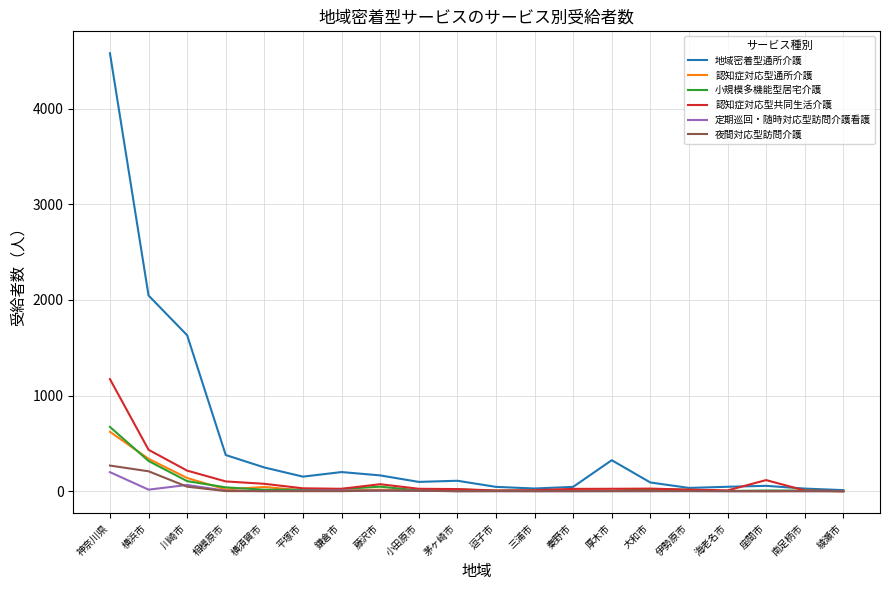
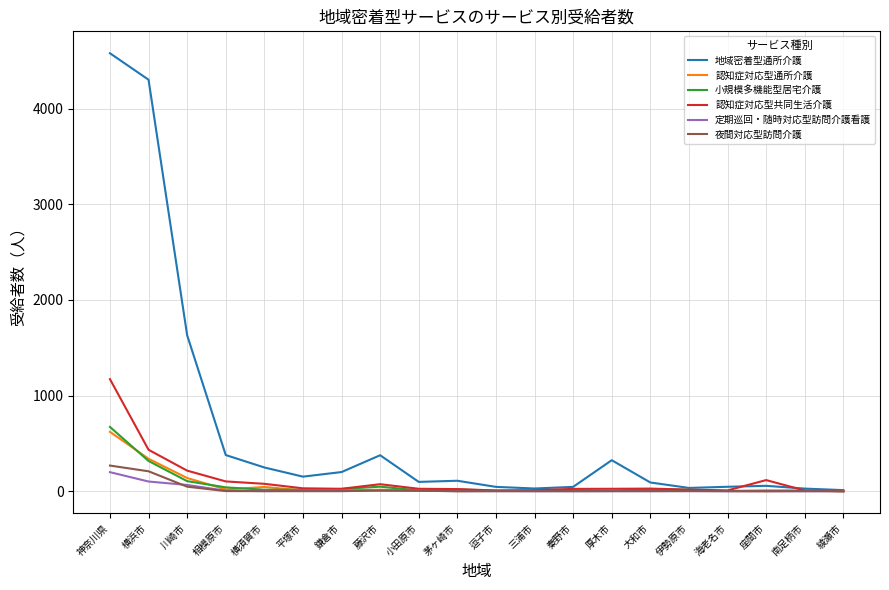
  {
    "地域密着型通所介護": {
      "神奈川県": 4600,
-     "横浜市": 2000,
+     "横浜市": 4300,
      "川崎市": 1600,
      "相模原市": 400,
      "横須賀市": 200,
      "平塚市": 200,
      "鎌倉市": 200,
-     "藤沢市": 200,
+     "藤沢市": 400,
      "小田原市": 100,
      "茅ヶ崎市": 100,
      "逗子市": 0,
      "厚木市": 300,
      "大和市": 100,
      "海老名市": 0,
      "座間市": 100
    },
    "認知症対応型通所介護": {
      "神奈川県": 600,
      "川崎市": 100,
      "横須賀市": 0
    },
    "小規模多機能型居宅介護": {
      "神奈川県": 700,
      "川崎市": 100
    },
    "認知症対応型共同生活介護": {
      "神奈川県": 1200,
      "横浜市": 400,
      "川崎市": 200,
      "相模原市": 100,
      "横須賀市": 100,
      "座間市": 100
    },
    "定期巡回・随時対応型訪問介護看護": {
      "神奈川県": 200,
-     "横浜市": 0
+     "横浜市": 100
    },
    "夜間対応型訪問介護": {
      "神奈川県": 300,
      "横浜市": 200
    }
  }
